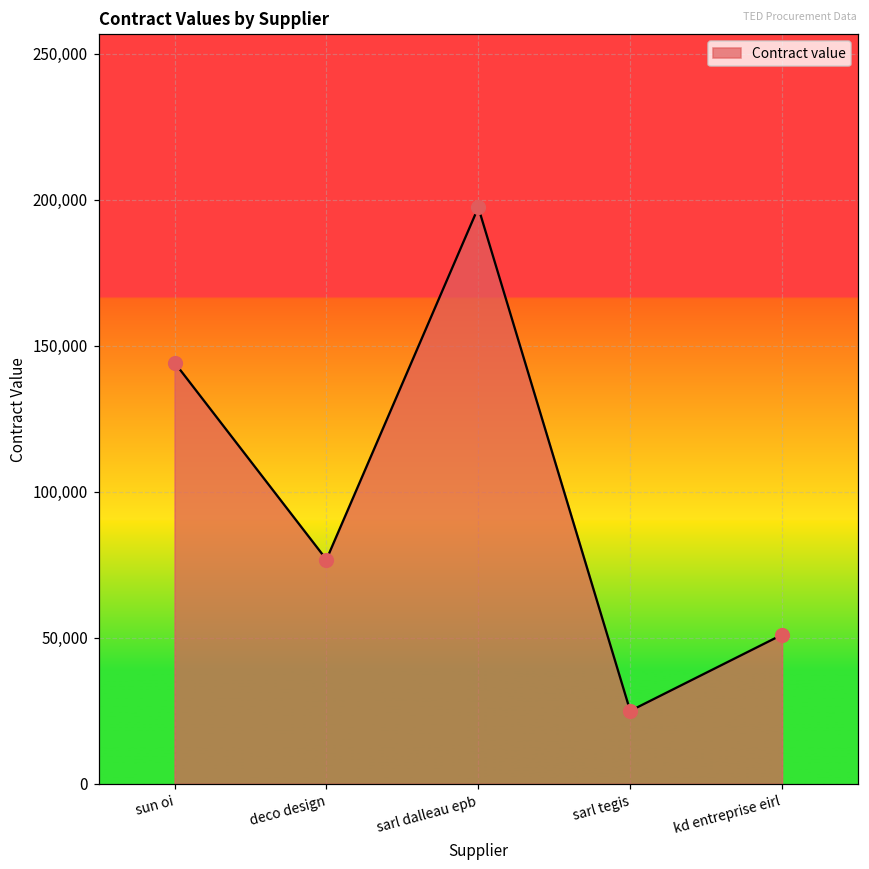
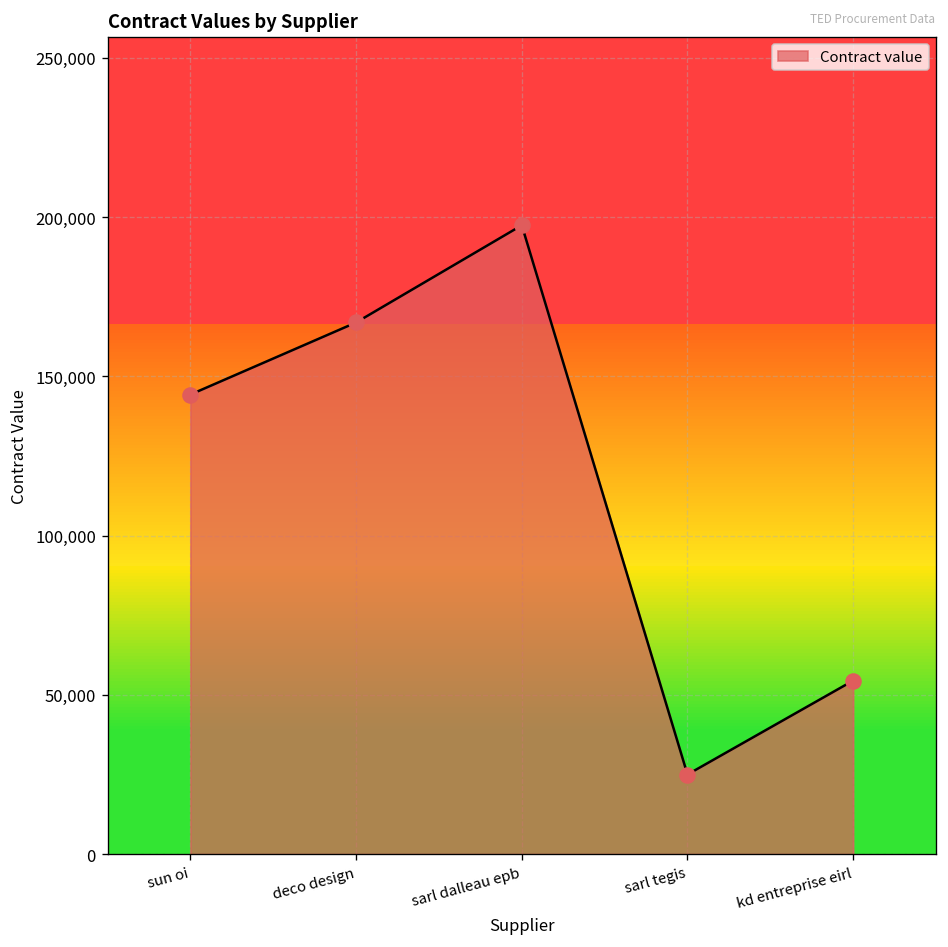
  {
    "sun oi": "144,000",
-   "deco design": "77,000",
+   "deco design": "167,000",
    "sarl dalleau epb": "197,000",
    "sarl tegis": "25,000",
-   "kd entreprise eirl": "51,000"
+   "kd entreprise eirl": "54,000"
  }
